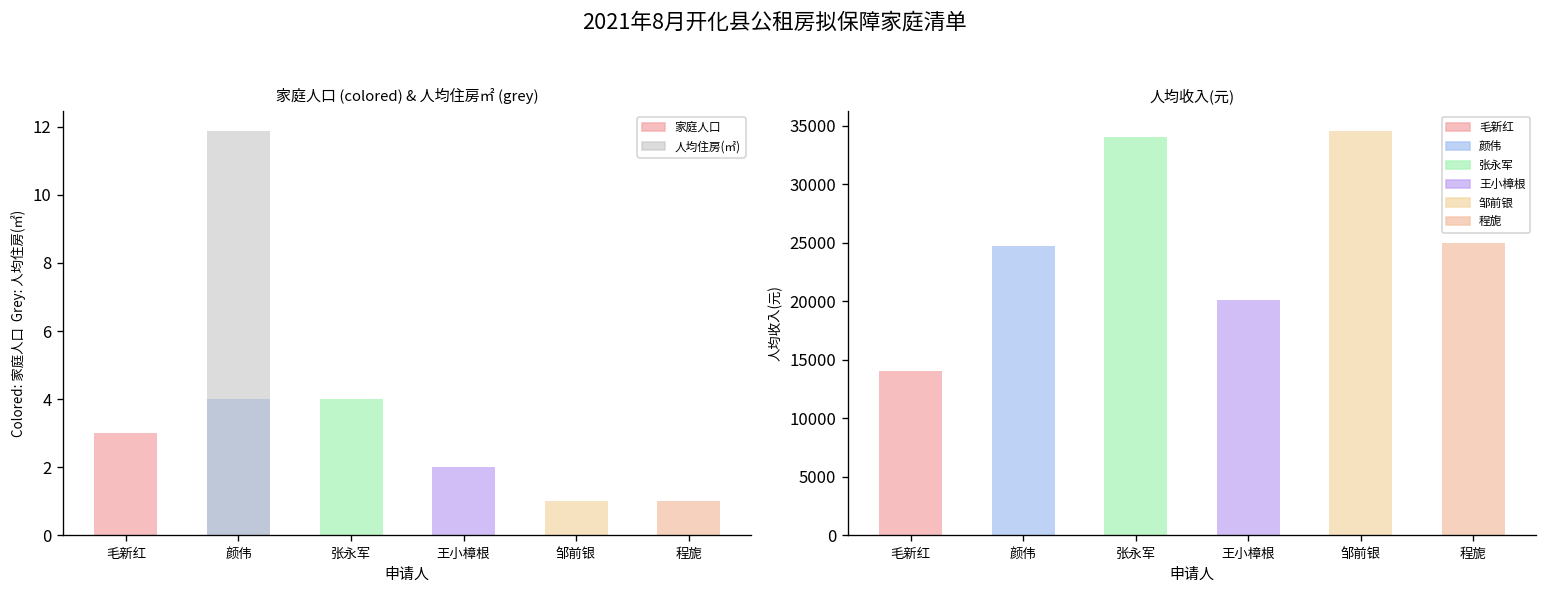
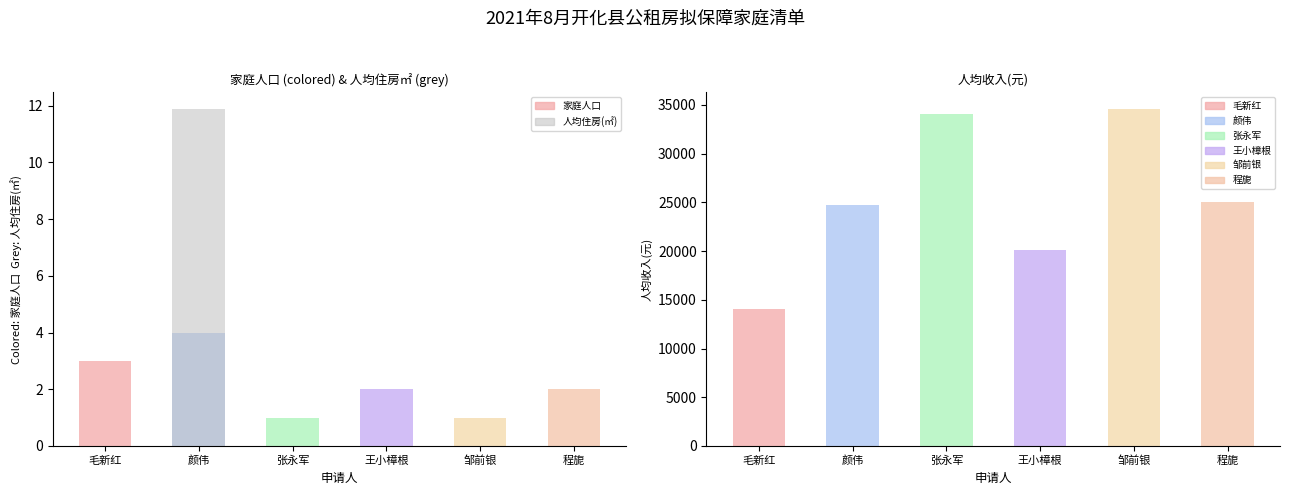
  {
    "家庭人口 (colored) & 人均住房㎡ (grey)": {
      "家庭人口": {
        "毛新红": 3,
-       "张永军": 4,
+       "张永军": 1,
        "王小樟根": 2,
        "邹前银": 1,
-       "程旎": 1
+       "程旎": 2
      },
      "人均住房(㎡)": {
        "毛新红": 0,
        "颜伟": 11.9,
        "张永军": 0,
        "王小樟根": 0,
        "邹前银": 0,
        "程旎": 0
      }
    },
    "人均收入(元)": {
      "毛新红": 14000,
      "颜伟": 25000,
      "张永军": 34000,
      "王小樟根": 20000,
      "邹前银": 35000,
      "程旎": 25000
    }
  }
